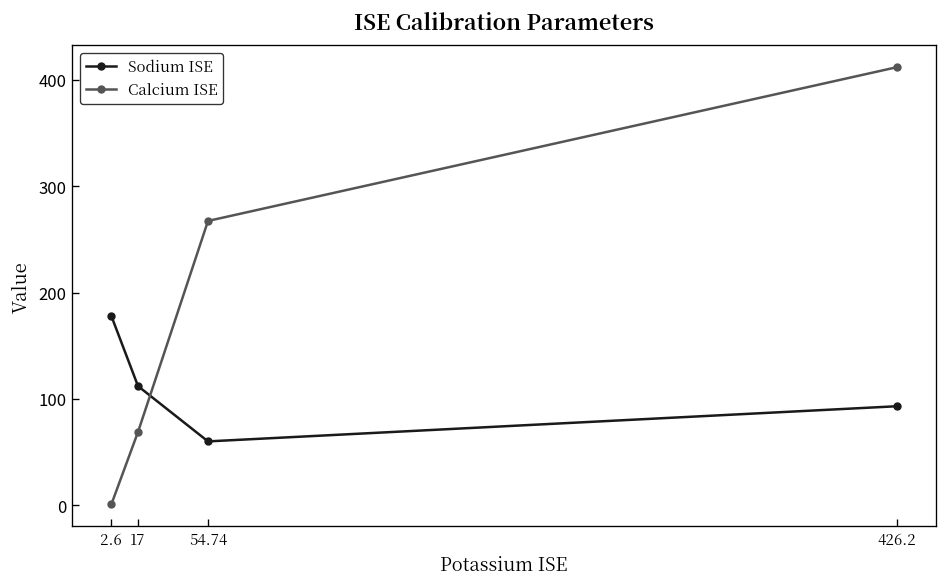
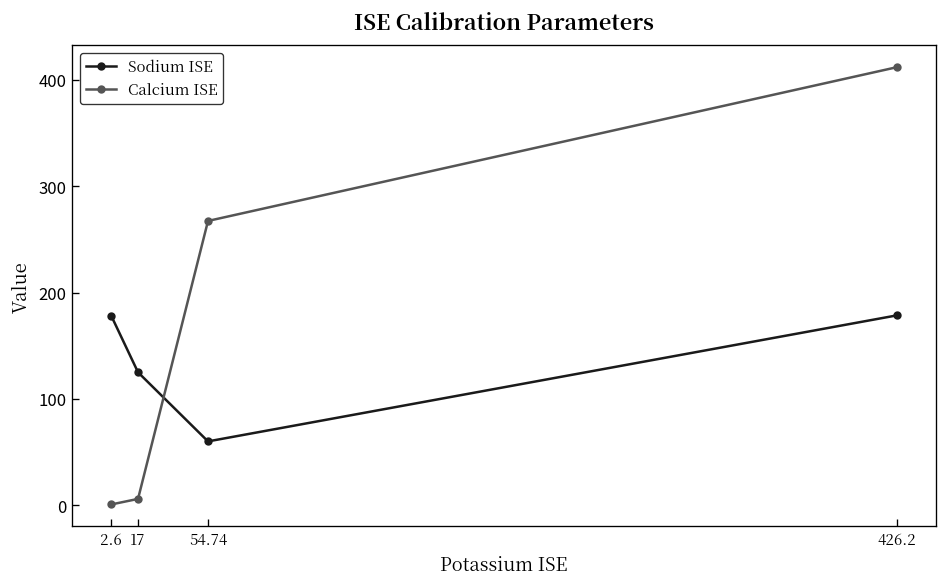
  {
    "Sodium ISE": {
      "2.6": 180,
-     "17": 110,
+     "17": 130,
      "54.74": 60,
-     "426.2": 90
+     "426.2": 180
    },
    "Calcium ISE": {
      "2.6": 0,
-     "17": 70,
+     "17": 10,
      "54.74": 270,
      "426.2": 410
    }
  }
